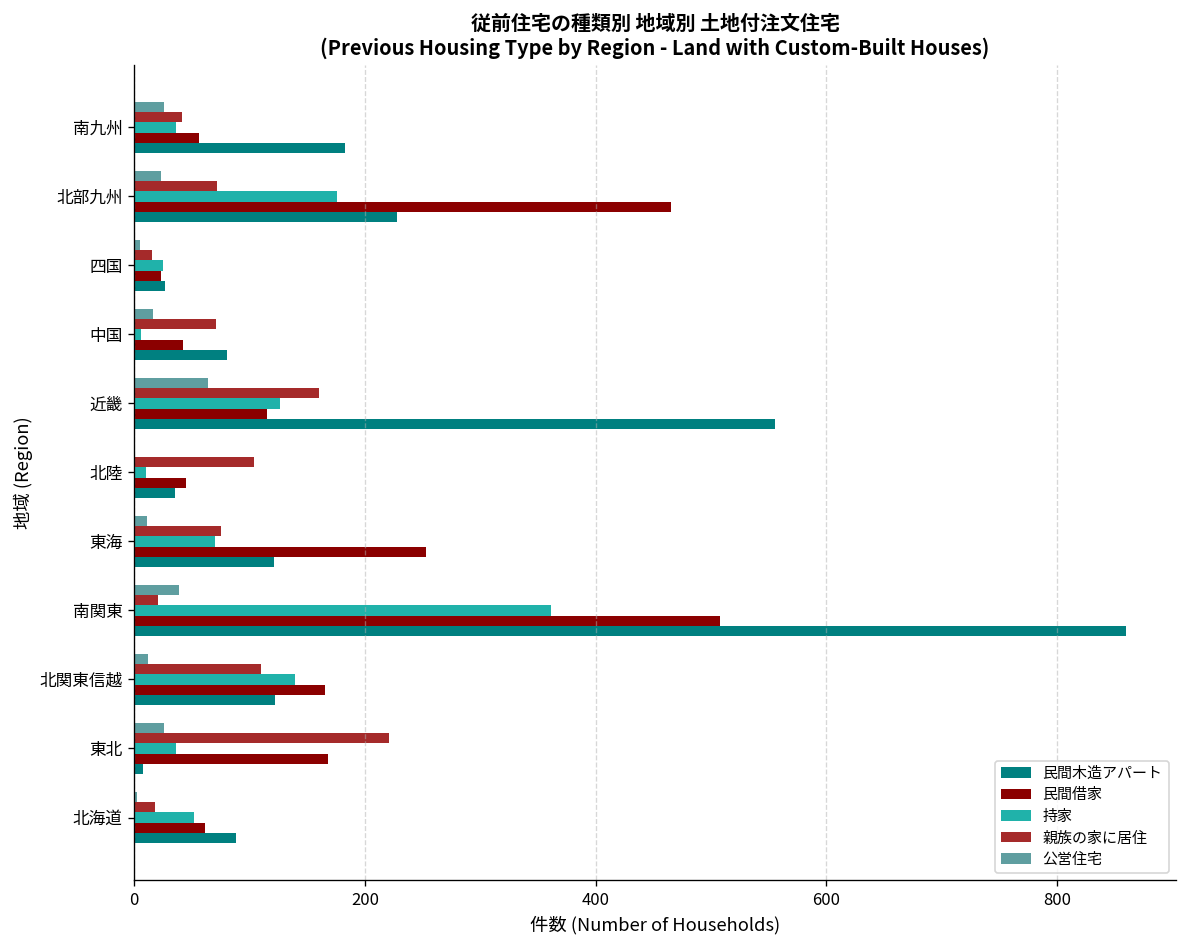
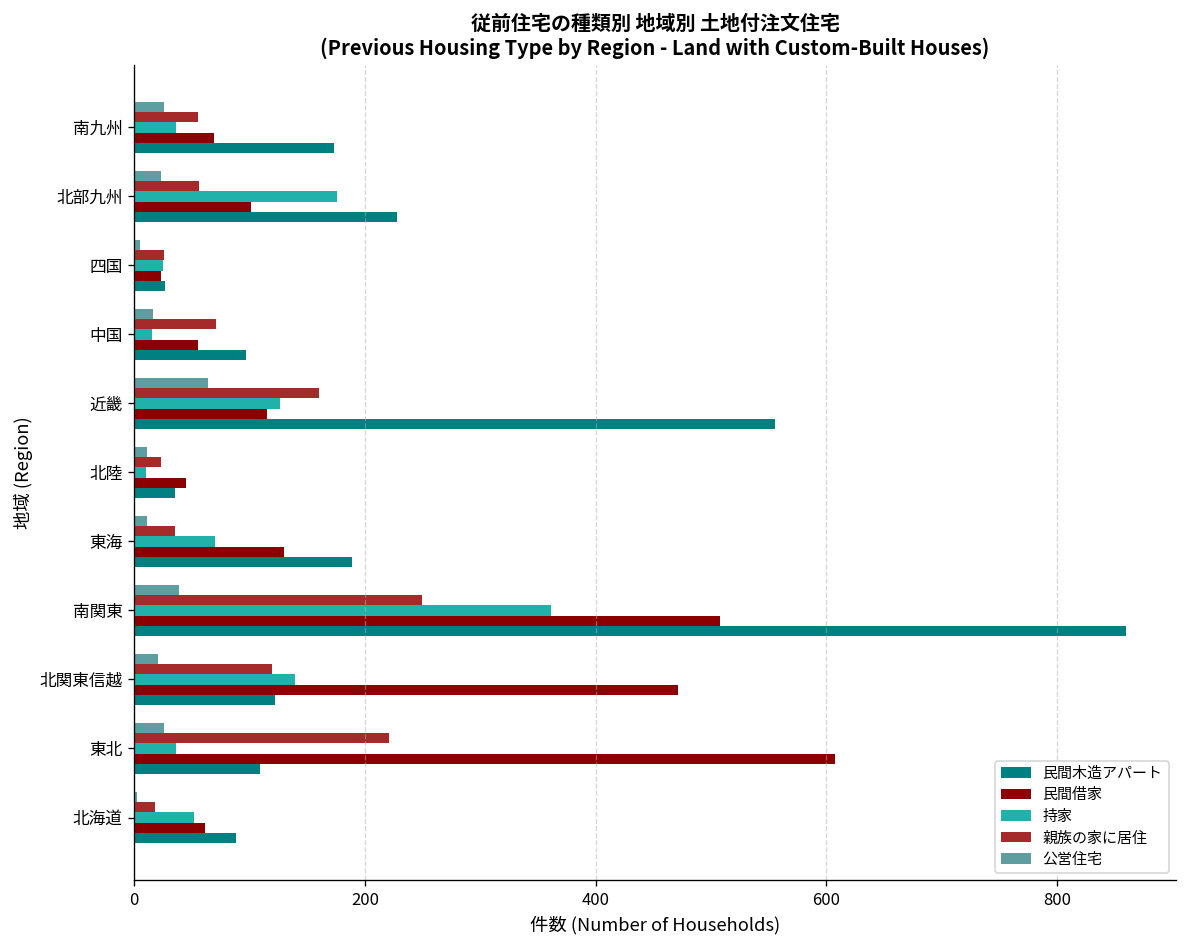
  {
    "民間木造アパート": {
-     "南九州": 180,
+     "南九州": 170,
      "北部九州": 230,
      "四国": 30,
-     "中国": 80,
+     "中国": 100,
      "近畿": 560,
      "北陸": 40,
-     "東海": 120,
+     "東海": 190,
      "南関東": 860,
      "北関東信越": 120,
-     "東北": 10,
+     "東北": 110,
      "北海道": 90
    },
    "民間借家": {
-     "南九州": 60,
-     "北部九州": 470,
+     "南九州": 70,
+     "北部九州": 100,
      "四国": 20,
-     "中国": 40,
+     "中国": 60,
      "近畿": 120,
      "北陸": 50,
-     "東海": 250,
+     "東海": 130,
      "南関東": 510,
-     "北関東信越": 170,
-     "東北": 170,
+     "北関東信越": 470,
+     "東北": 610,
      "北海道": 60
    },
    "持家": {
      "南九州": 40,
      "北部九州": 180,
      "四国": 30,
-     "中国": 10,
+     "中国": 20,
      "近畿": 130,
      "北陸": 10,
      "東海": 70,
      "南関東": 360,
      "北関東信越": 140,
      "東北": 40,
      "北海道": 50
    },
    "親族の家に居住": {
-     "南九州": 40,
-     "北部九州": 70,
-     "四国": 20,
+     "南九州": 60,
+     "北部九州": 60,
+     "四国": 30,
      "中国": 70,
      "近畿": 160,
-     "北陸": 100,
-     "東海": 80,
-     "南関東": 20,
-     "北関東信越": 110,
+     "北陸": 20,
+     "東海": 40,
+     "南関東": 250,
+     "北関東信越": 120,
      "東北": 220,
      "北海道": 20
    },
    "公営住宅": {
      "南九州": 30,
      "北部九州": 20,
      "四国": 10,
      "中国": 20,
      "近畿": 60,
-     "北陸": 0,
+     "北陸": 10,
      "東海": 10,
      "南関東": 40,
-     "北関東信越": 10,
+     "北関東信越": 20,
      "東北": 30
    }
  }
